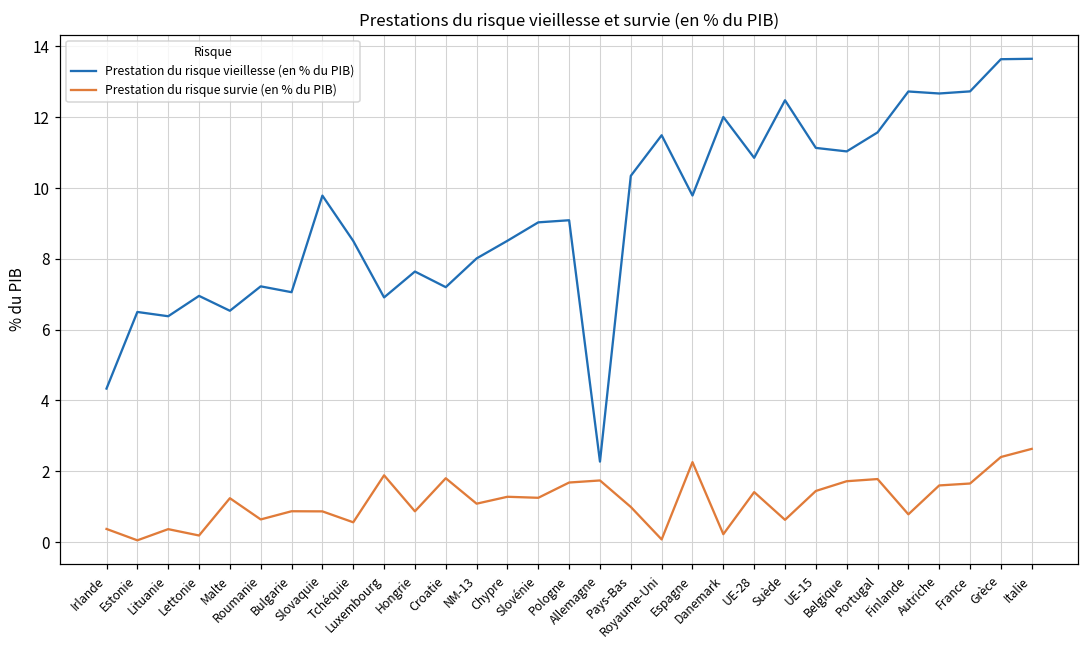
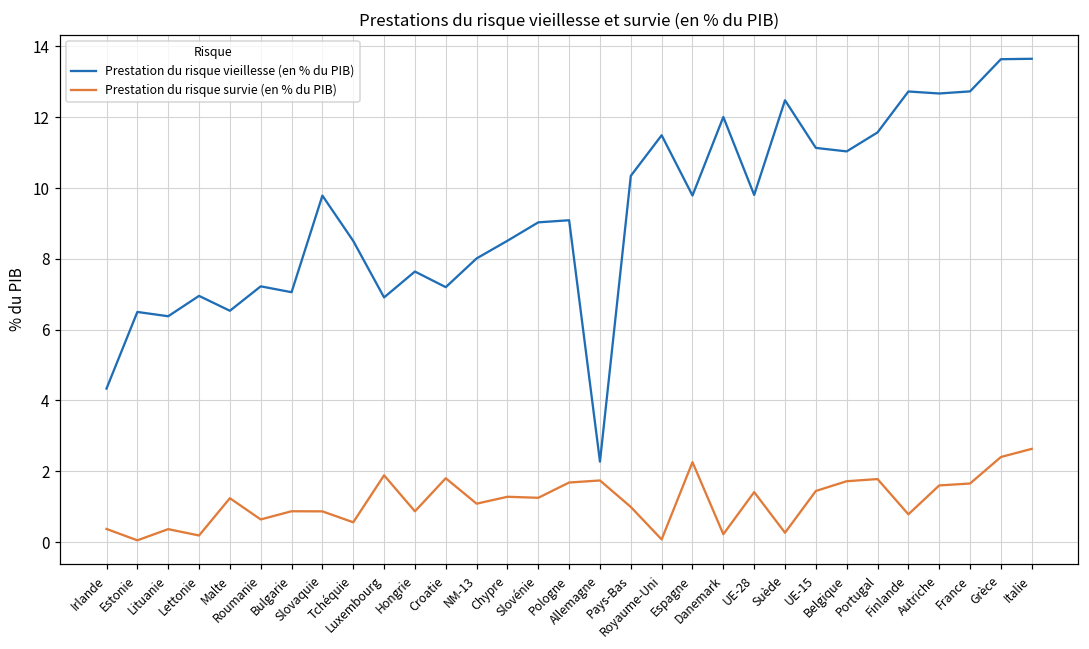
  {
    "Prestation du risque vieillesse (en % du PIB)": {
      "Irlande": 4.3,
      "Estonie": 6.5,
      "Lituanie": 6.4,
      "Lettonie": 7.0,
      "Malte": 6.5,
      "Roumanie": 7.2,
      "Bulgarie": 7.1,
      "Slovaquie": 9.8,
      "Tchéquie": 8.5,
      "Luxembourg": 6.9,
      "Hongrie": 7.6,
      "Croatie": 7.2,
      "NM-13": 8.0,
      "Chypre": 8.5,
      "Slovénie": 9.0,
      "Pologne": 9.1,
      "Allemagne": 2.3,
      "Pays-Bas": 10.3,
      "Royaume-Uni": 11.5,
      "Espagne": 9.8,
      "Danemark": 12.0,
-     "UE-28": 10.9,
+     "UE-28": 9.8,
      "Suède": 12.5,
      "UE-15": 11.1,
      "Belgique": 11.0,
      "Portugal": 11.6,
      "Finlande": 12.7,
      "Autriche": 12.7,
      "France": 12.7,
      "Grèce": 13.6,
      "Italie": 13.7
    },
    "Prestation du risque survie (en % du PIB)": {
      "Irlande": 0.4,
      "Estonie": 0.0,
      "Lituanie": 0.4,
      "Lettonie": 0.2,
      "Malte": 1.2,
      "Roumanie": 0.6,
      "Bulgarie": 0.9,
      "Slovaquie": 0.9,
      "Tchéquie": 0.6,
      "Luxembourg": 1.9,
      "Hongrie": 0.9,
      "Croatie": 1.8,
      "NM-13": 1.1,
      "Chypre": 1.3,
      "Slovénie": 1.3,
      "Pologne": 1.7,
      "Allemagne": 1.7,
      "Pays-Bas": 1.0,
      "Royaume-Uni": 0.1,
      "Espagne": 2.3,
      "Danemark": 0.2,
      "UE-28": 1.4,
-     "Suède": 0.6,
+     "Suède": 0.3,
      "UE-15": 1.4,
      "Belgique": 1.7,
      "Portugal": 1.8,
      "Finlande": 0.8,
      "Autriche": 1.6,
      "France": 1.7,
      "Grèce": 2.4,
      "Italie": 2.6
    }
  }
